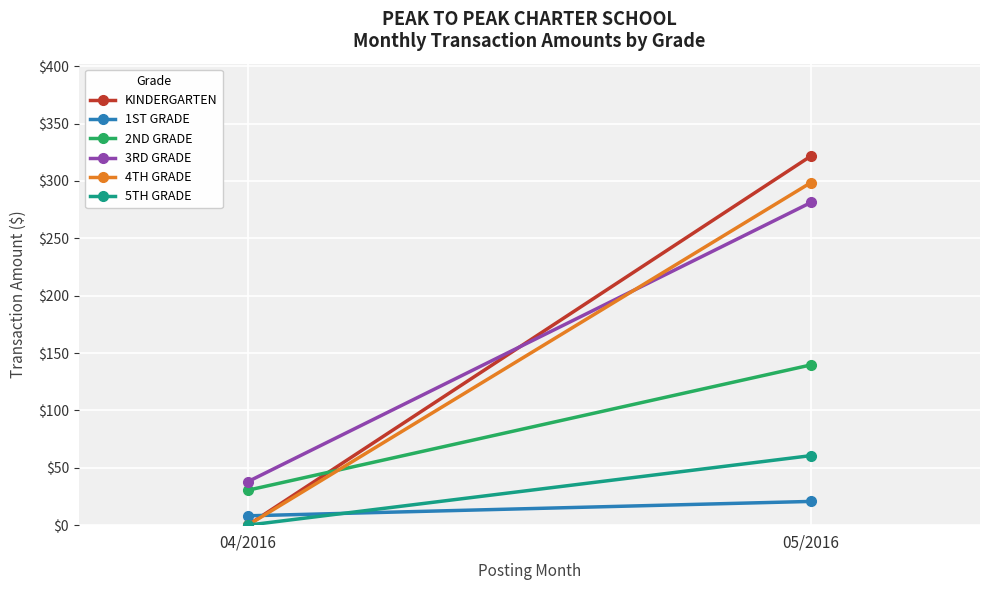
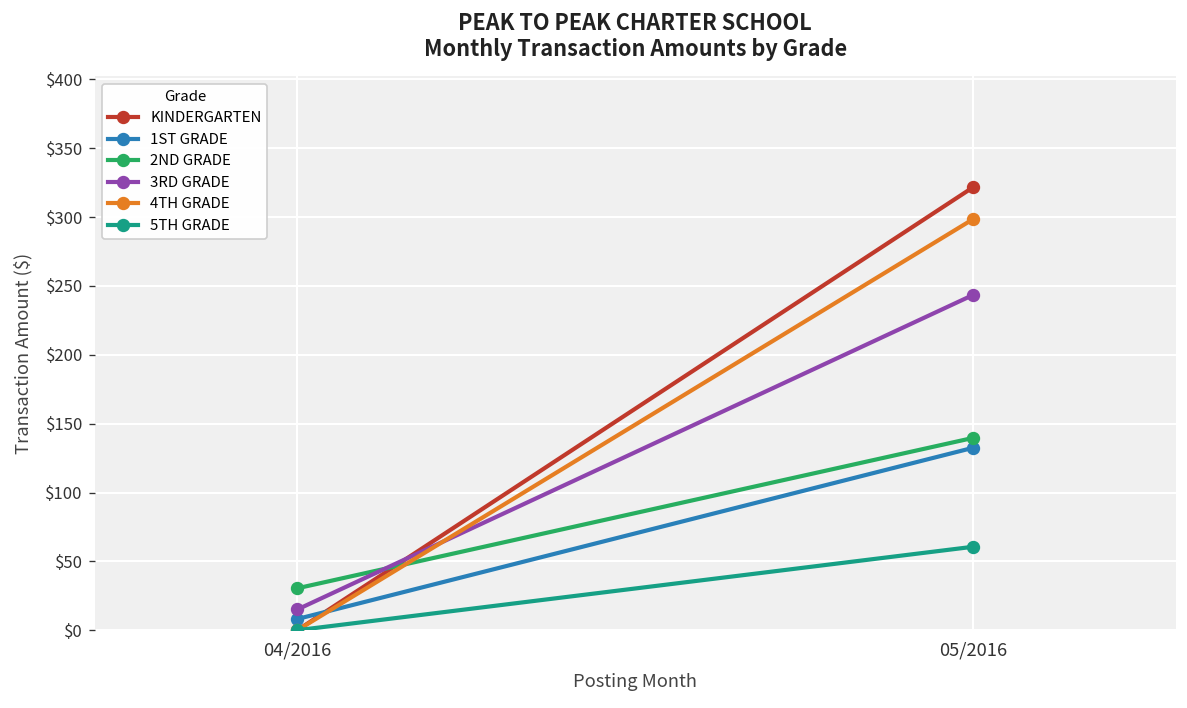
  {
    "KINDERGARTEN": {
      "05/2016": "$322"
    },
    "1ST GRADE": {
      "04/2016": "$8",
-     "05/2016": "$21"
+     "05/2016": "$133"
    },
    "3RD GRADE": {
-     "04/2016": "$38",
-     "05/2016": "$281"
+     "04/2016": "$15",
+     "05/2016": "$244"
    },
    "4TH GRADE": {
      "05/2016": "$299"
    }
  }
